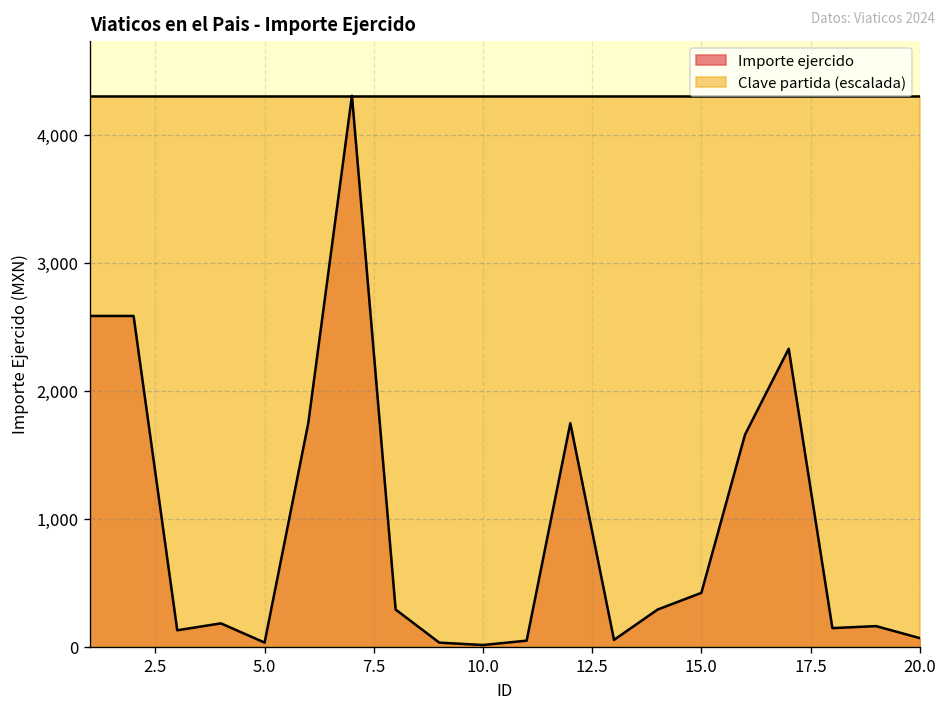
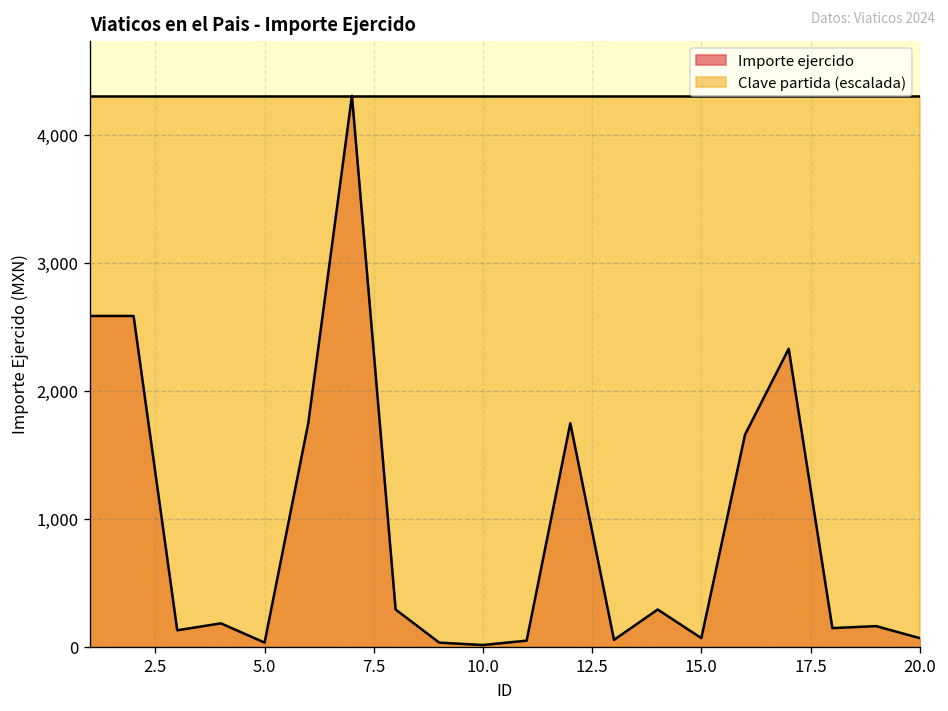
  {
    "Importe ejercido": {
      "5.0": "40",
      "10.0": "20",
-     "15.0": "420",
+     "15.0": "70",
      "20.0": "70"
    },
    "Clave partida (escalada)": {
      "5.0": "4,300",
      "10.0": "4,300",
      "20.0": "4,300"
    }
  }
